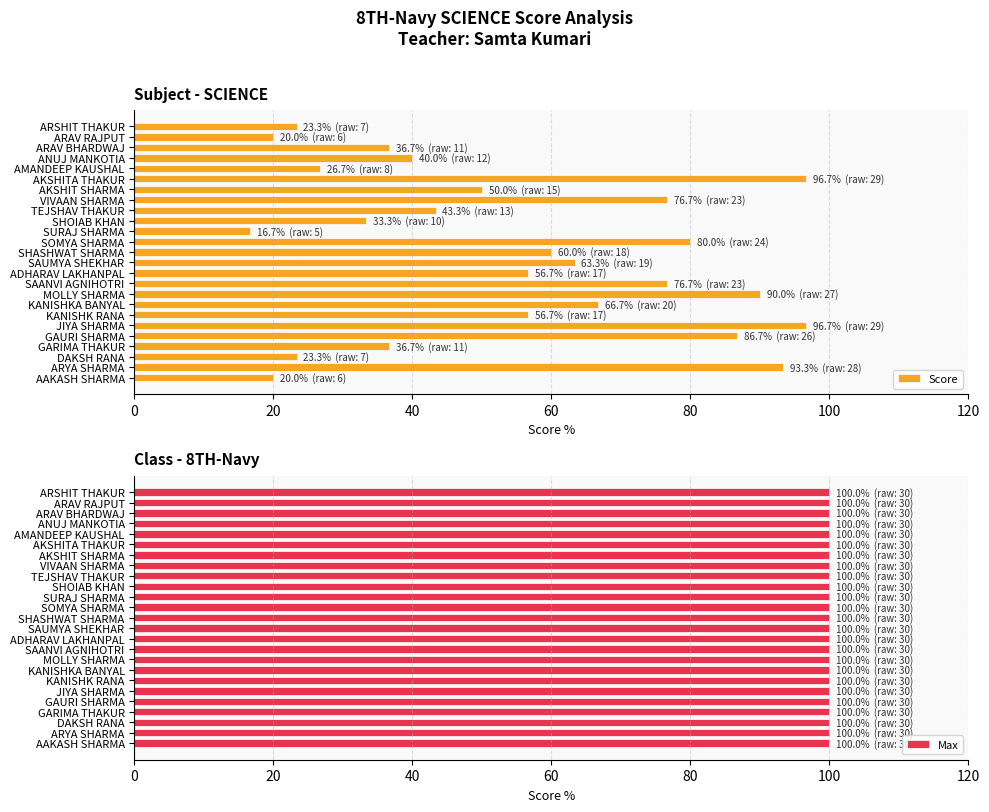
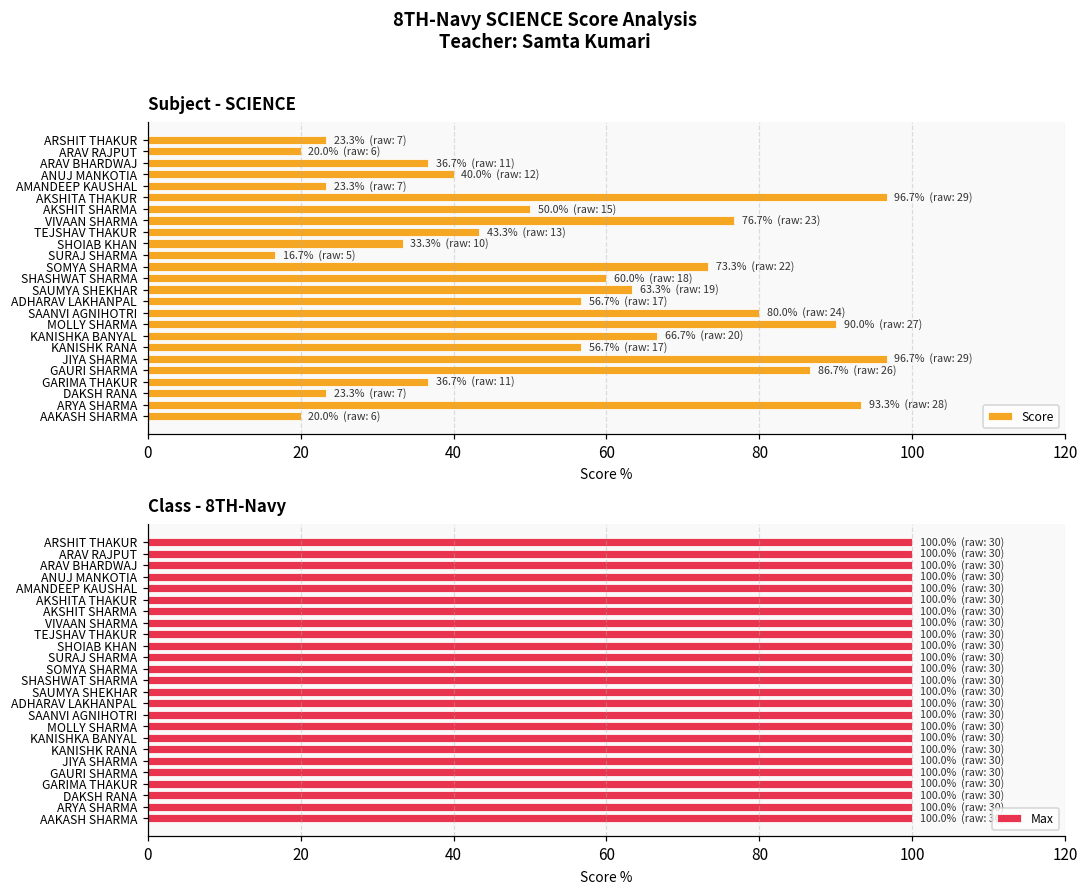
  {
    "Subject - SCIENCE": {
      "ARSHIT THAKUR": "23.3%",
      "ARAV RAJPUT": "20.0%",
      "ARAV BHARDWAJ": "36.7%",
      "ANUJ MANKOTIA": "40.0%",
-     "AMANDEEP KAUSHAL": "26.7% (raw: 8)",
+     "AMANDEEP KAUSHAL": "23.3% (raw: 7)",
      "AKSHITA THAKUR": "96.7%",
      "AKSHIT SHARMA": "50.0%",
      "VIVAAN SHARMA": "76.7%",
      "TEJSHAV THAKUR": "43.3%",
      "SHOIAB KHAN": "33.3%",
      "SURAJ SHARMA": "16.7%",
-     "SOMYA SHARMA": "80.0% (raw: 24)",
+     "SOMYA SHARMA": "73.3% (raw: 22)",
      "SHASHWAT SHARMA": "60.0%",
      "SAUMYA SHEKHAR": "63.3%",
      "ADHARAV LAKHANPAL": "56.7%",
-     "SAANVI AGNIHOTRI": "76.7% (raw: 23)",
+     "SAANVI AGNIHOTRI": "80.0% (raw: 24)",
      "MOLLY SHARMA": "90.0%",
      "KANISHKA BANYAL": "66.7%",
      "KANISHK RANA": "56.7%",
      "JIYA SHARMA": "96.7%",
      "GAURI SHARMA": "86.7%",
      "GARIMA THAKUR": "36.7%",
      "DAKSH RANA": "23.3%",
      "ARYA SHARMA": "93.3%",
      "AAKASH SHARMA": "20.0%"
    },
    "Class - 8TH-Navy": {
      "ARSHIT THAKUR": "100.0%",
      "ARAV RAJPUT": "100.0%",
      "ARAV BHARDWAJ": "100.0%",
      "ANUJ MANKOTIA": "100.0%",
      "AMANDEEP KAUSHAL": "100.0%",
      "AKSHITA THAKUR": "100.0%",
      "AKSHIT SHARMA": "100.0%",
      "VIVAAN SHARMA": "100.0%",
      "TEJSHAV THAKUR": "100.0%",
      "SHOIAB KHAN": "100.0%",
      "SURAJ SHARMA": "100.0%",
      "SOMYA SHARMA": "100.0%",
      "SHASHWAT SHARMA": "100.0%",
      "SAUMYA SHEKHAR": "100.0%",
      "ADHARAV LAKHANPAL": "100.0%",
      "SAANVI AGNIHOTRI": "100.0%",
      "MOLLY SHARMA": "100.0%",
      "KANISHKA BANYAL": "100.0%",
      "KANISHK RANA": "100.0%",
      "JIYA SHARMA": "100.0%",
      "GAURI SHARMA": "100.0%",
      "GARIMA THAKUR": "100.0%",
      "DAKSH RANA": "100.0%"
    }
  }
